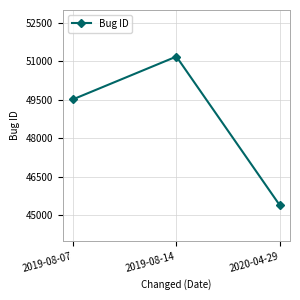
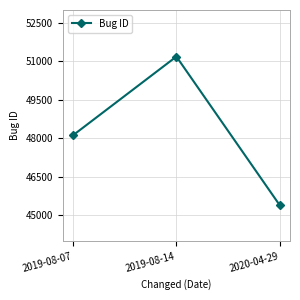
  {
-   "2019-08-07": 49500,
+   "2019-08-07": 48100,
    "2019-08-14": 51200,
    "2020-04-29": 45400
  }
